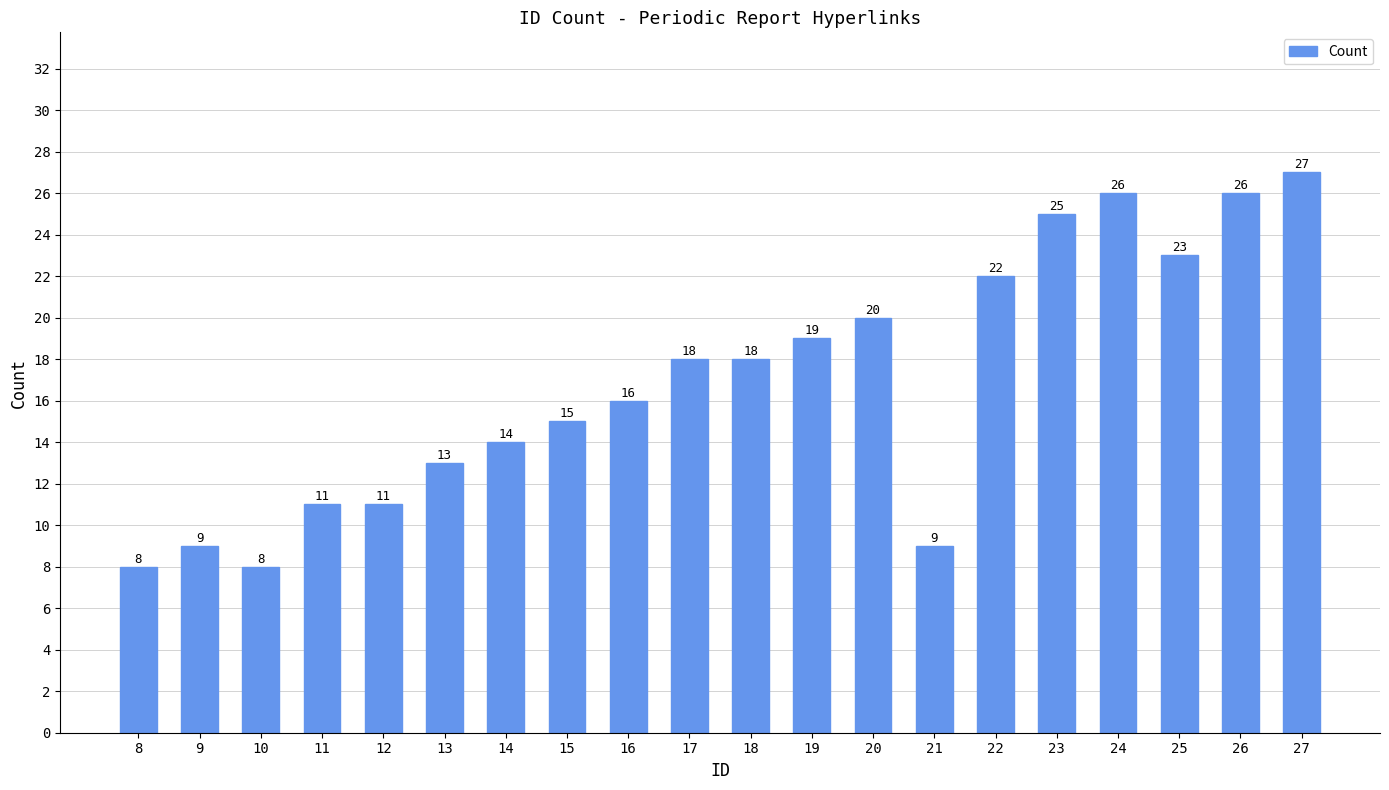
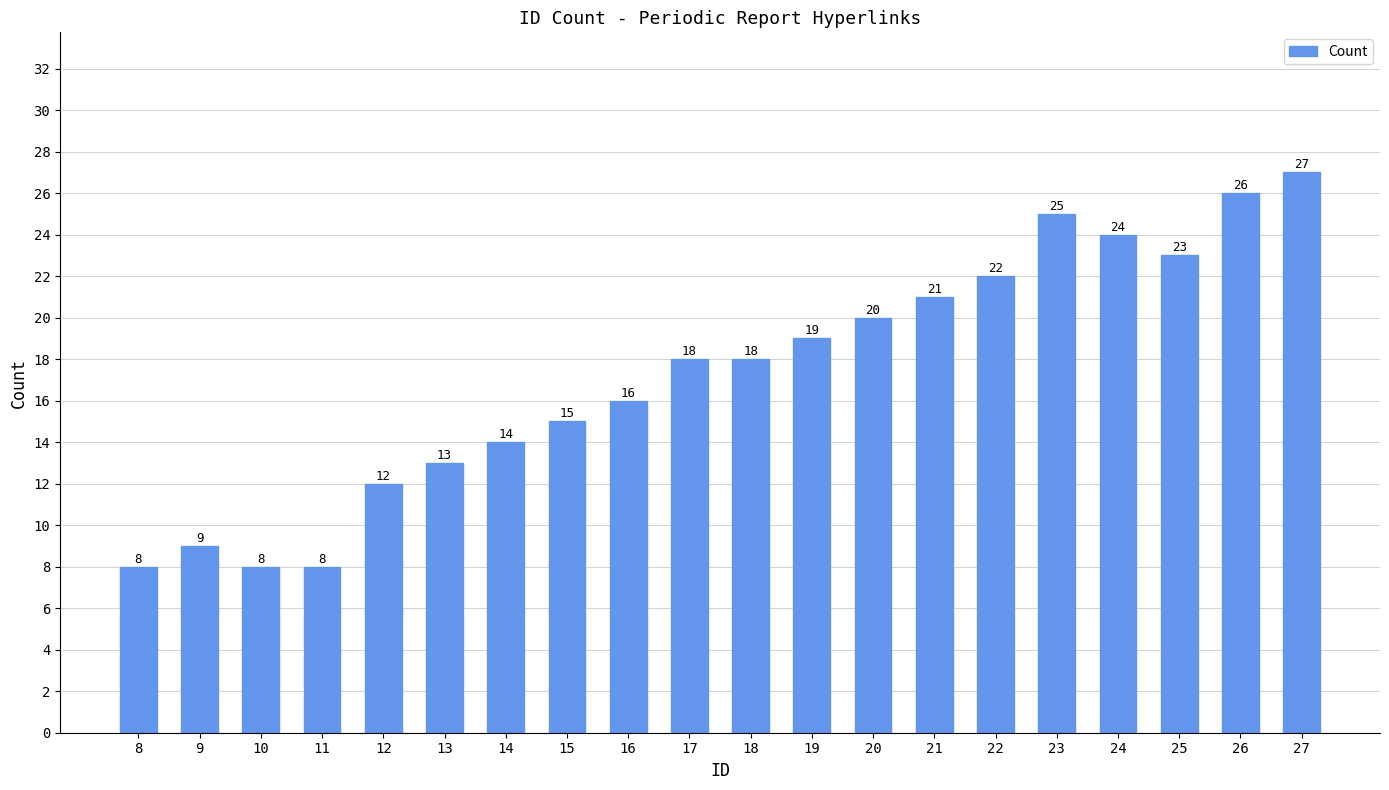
  {
    "8": 8,
    "9": 9,
    "10": 8,
-   "11": 11,
-   "12": 11,
+   "11": 8,
+   "12": 12,
    "13": 13,
    "14": 14,
    "15": 15,
    "16": 16,
    "17": 18,
    "18": 18,
    "19": 19,
    "20": 20,
-   "21": 9,
+   "21": 21,
    "22": 22,
    "23": 25,
-   "24": 26,
+   "24": 24,
    "25": 23,
    "26": 26,
    "27": 27
  }
